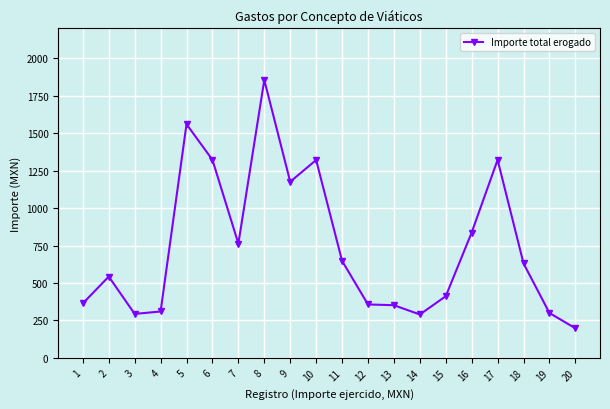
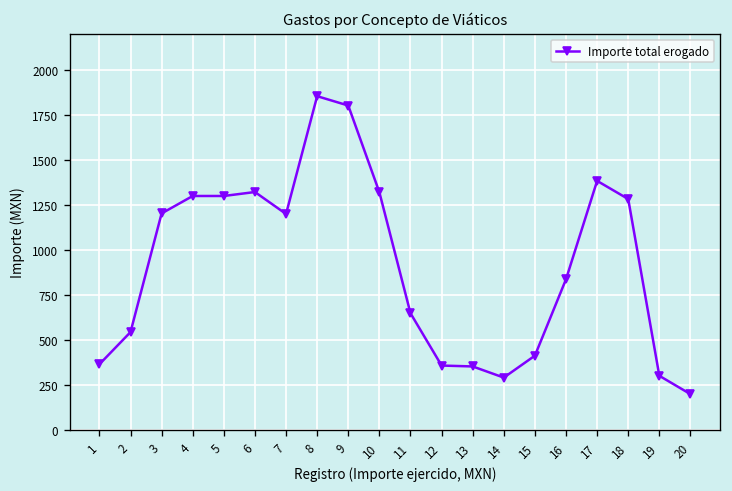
  {
    "1": 360,
    "2": 540,
-   "3": 290,
-   "4": 310,
-   "5": 1560,
+   "3": 1200,
+   "4": 1300,
+   "5": 1300,
    "6": 1320,
-   "7": 760,
+   "7": 1200,
    "8": 1860,
-   "9": 1180,
+   "9": 1800,
    "10": 1320,
    "11": 650,
    "12": 360,
    "13": 350,
    "14": 290,
    "15": 410,
    "16": 840,
-   "17": 1320,
-   "18": 630,
+   "17": 1380,
+   "18": 1280,
    "19": 300,
    "20": 200
  }
